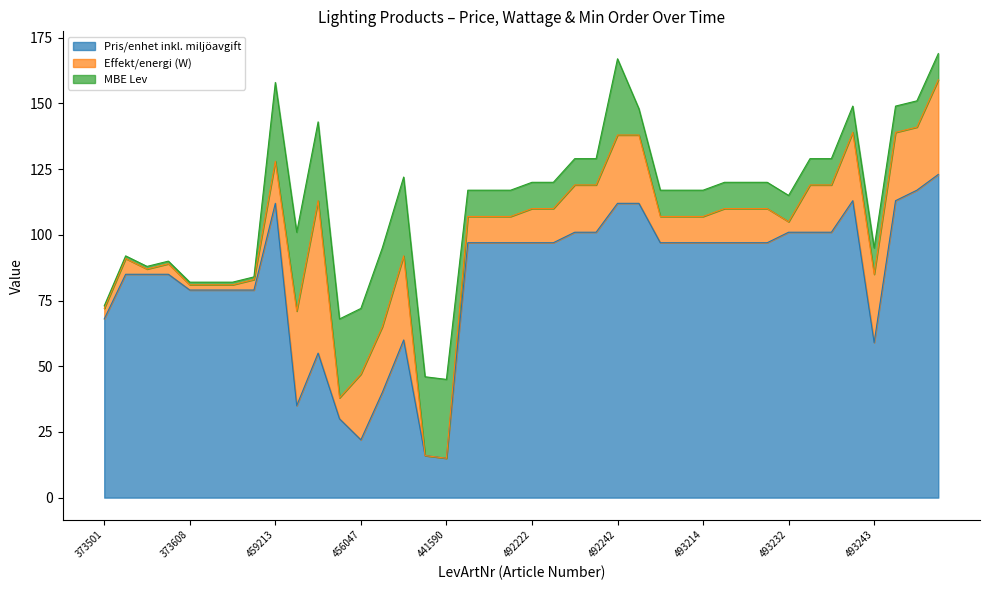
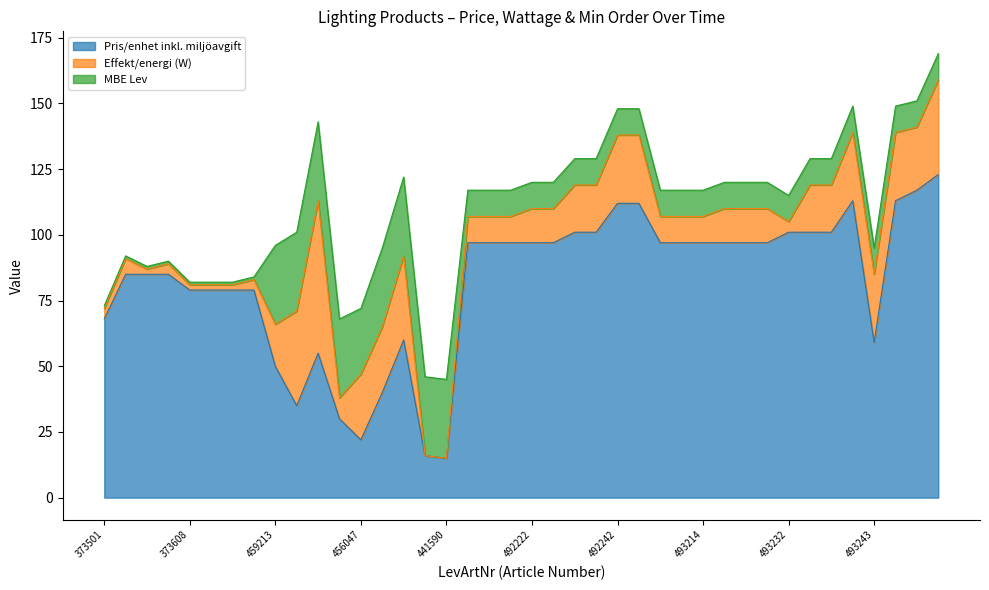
  {
    "Pris/enhet inkl. miljöavgift": {
      "373501": 68,
      "373608": 79,
-     "459213": 112,
+     "459213": 50,
      "456047": 22,
      "492222": 97,
      "492242": 112,
      "493214": 97,
      "493232": 101,
      "493243": 59
    },
    "Effekt/energi (W)": {
      "373501": 4,
      "373608": 2,
      "459213": 16,
      "456047": 25,
      "492222": 13,
      "492242": 26,
      "493214": 10,
      "493232": 4,
      "493243": 26
    },
    "MBE Lev": {
      "373501": 1,
      "373608": 1,
      "459213": 30,
      "456047": 25,
      "441590": 30,
      "492222": 10,
-     "492242": 29,
+     "492242": 10,
      "493214": 10,
      "493232": 10,
      "493243": 10
    }
  }
